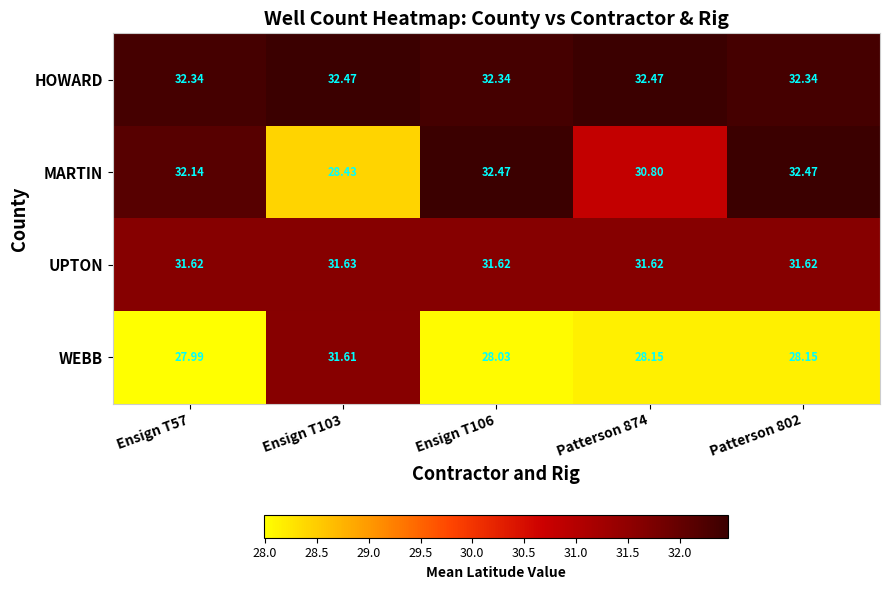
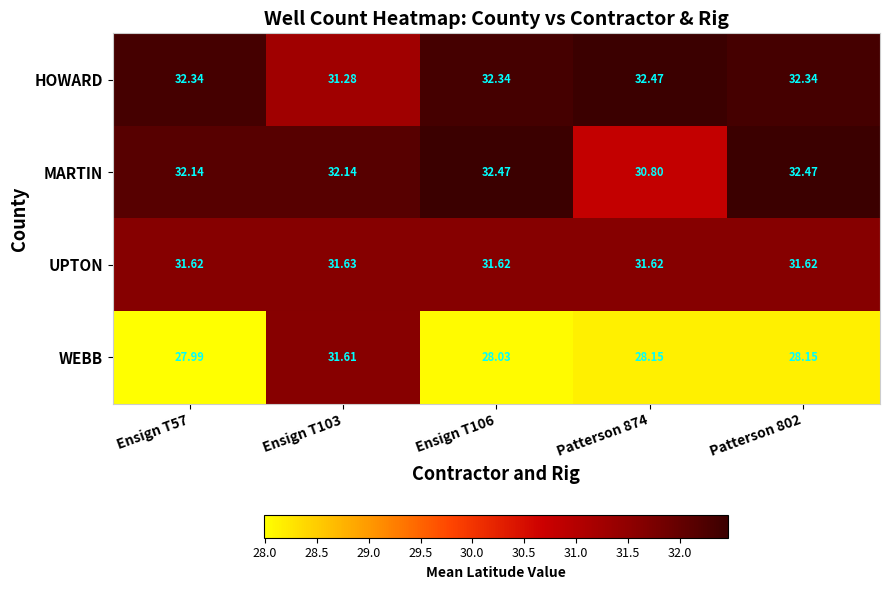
  {
    "HOWARD": {
      "Ensign T57": 32.34,
-     "Ensign T103": 32.47,
+     "Ensign T103": 31.28,
      "Ensign T106": 32.34,
      "Patterson 874": 32.47,
      "Patterson 802": 32.34
    },
    "MARTIN": {
      "Ensign T57": 32.14,
-     "Ensign T103": 28.43,
+     "Ensign T103": 32.14,
      "Ensign T106": 32.47,
      "Patterson 874": 30.80,
      "Patterson 802": 32.47
    },
    "UPTON": {
      "Ensign T57": 31.62,
      "Ensign T103": 31.63,
      "Ensign T106": 31.62,
      "Patterson 874": 31.62,
      "Patterson 802": 31.62
    },
    "WEBB": {
      "Ensign T57": 27.99,
      "Ensign T103": 31.61,
      "Ensign T106": 28.03,
      "Patterson 874": 28.15,
      "Patterson 802": 28.15
    }
  }
